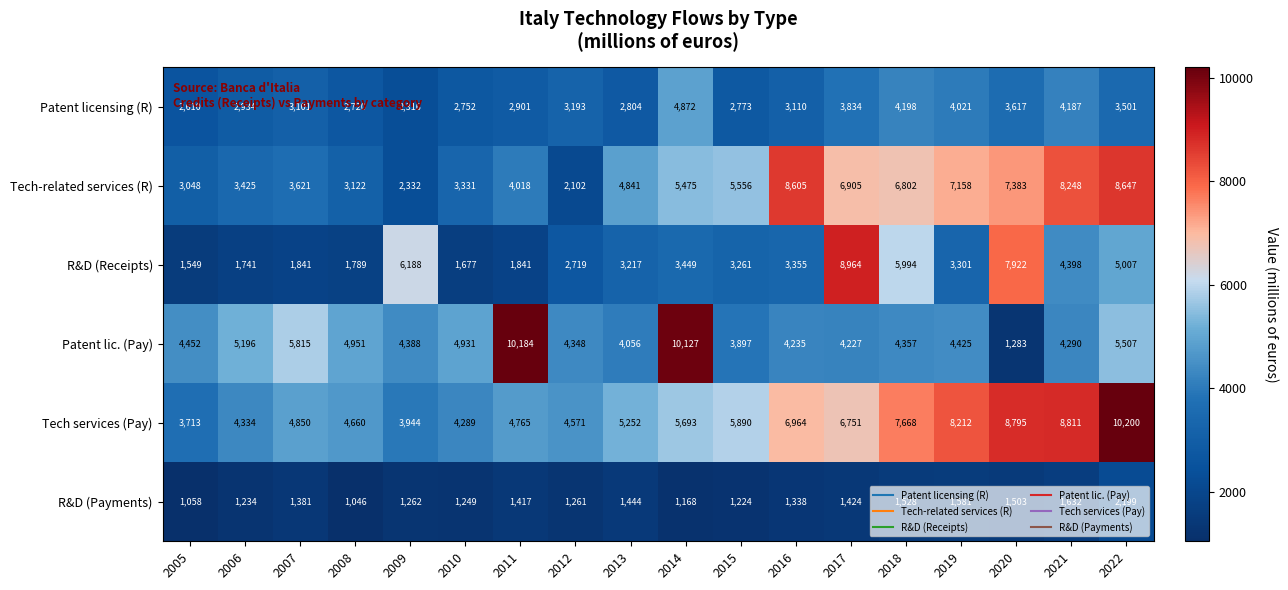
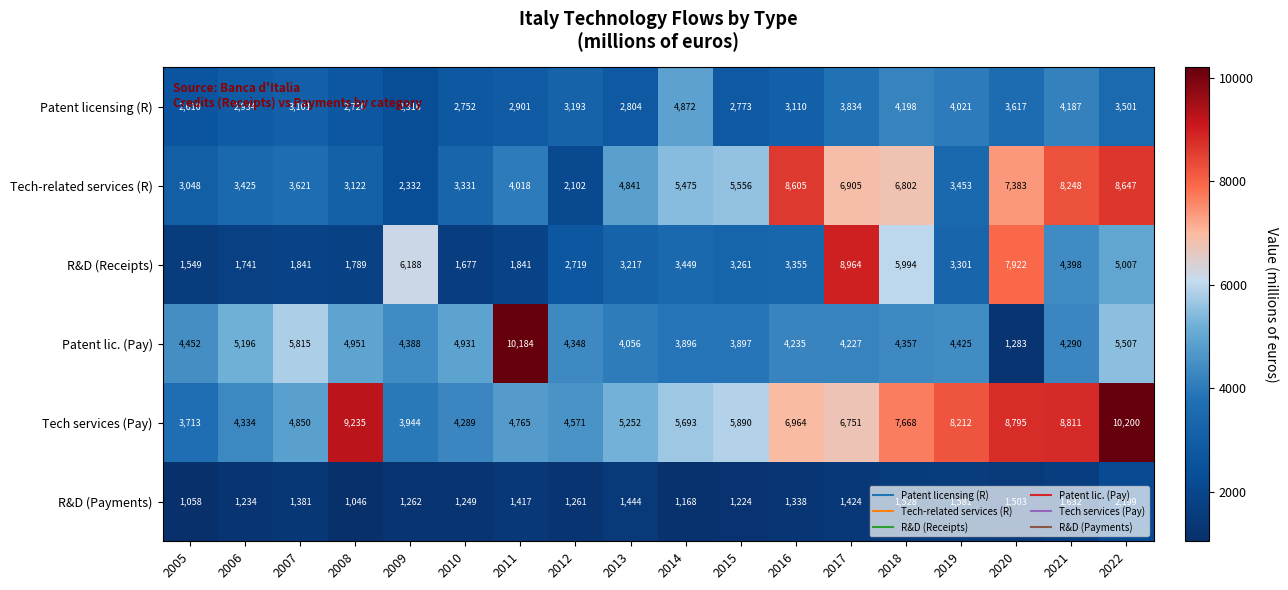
  {
    "Patent licensing (R)": {
      "2010": "2,752",
      "2011": "2,901",
      "2012": "3,193",
      "2013": "2,804",
      "2014": "4,872",
      "2015": "2,773",
      "2016": "3,110",
      "2017": "3,834",
      "2018": "4,198",
      "2019": "4,021",
      "2020": "3,617",
      "2021": "4,187",
      "2022": "3,501"
    },
    "Tech-related services (R)": {
      "2005": "3,048",
      "2006": "3,425",
      "2007": "3,621",
      "2008": "3,122",
      "2009": "2,332",
      "2010": "3,331",
      "2011": "4,018",
      "2012": "2,102",
      "2013": "4,841",
      "2014": "5,475",
      "2015": "5,556",
      "2016": "8,605",
      "2017": "6,905",
      "2018": "6,802",
-     "2019": "7,158",
+     "2019": "3,453",
      "2020": "7,383",
      "2021": "8,248",
      "2022": "8,647"
    },
    "R&D (Receipts)": {
      "2005": "1,549",
      "2006": "1,741",
      "2007": "1,841",
      "2008": "1,789",
      "2009": "6,188",
      "2010": "1,677",
      "2011": "1,841",
      "2012": "2,719",
      "2013": "3,217",
      "2014": "3,449",
      "2015": "3,261",
      "2016": "3,355",
      "2017": "8,964",
      "2018": "5,994",
      "2019": "3,301",
      "2020": "7,922",
      "2021": "4,398",
      "2022": "5,007"
    },
    "Patent lic. (Pay)": {
      "2005": "4,452",
      "2006": "5,196",
      "2007": "5,815",
      "2008": "4,951",
      "2009": "4,388",
      "2010": "4,931",
      "2011": "10,184",
      "2012": "4,348",
      "2013": "4,056",
-     "2014": "10,127",
+     "2014": "3,896",
      "2015": "3,897",
      "2016": "4,235",
      "2017": "4,227",
      "2018": "4,357",
      "2019": "4,425",
      "2020": "1,283",
      "2021": "4,290",
      "2022": "5,507"
    },
    "Tech services (Pay)": {
      "2005": "3,713",
      "2006": "4,334",
      "2007": "4,850",
-     "2008": "4,660",
+     "2008": "9,235",
      "2009": "3,944",
      "2010": "4,289",
      "2011": "4,765",
      "2012": "4,571",
      "2013": "5,252",
      "2014": "5,693",
      "2015": "5,890",
      "2016": "6,964",
      "2017": "6,751",
      "2018": "7,668",
      "2019": "8,212",
      "2020": "8,795",
      "2021": "8,811",
      "2022": "10,200"
    },
    "R&D (Payments)": {
      "2005": "1,058",
      "2006": "1,234",
      "2007": "1,381",
      "2008": "1,046",
      "2009": "1,262",
      "2010": "1,249",
      "2011": "1,417",
      "2012": "1,261",
      "2013": "1,444",
      "2014": "1,168",
      "2015": "1,224",
      "2016": "1,338",
      "2017": "1,424"
    }
  }
